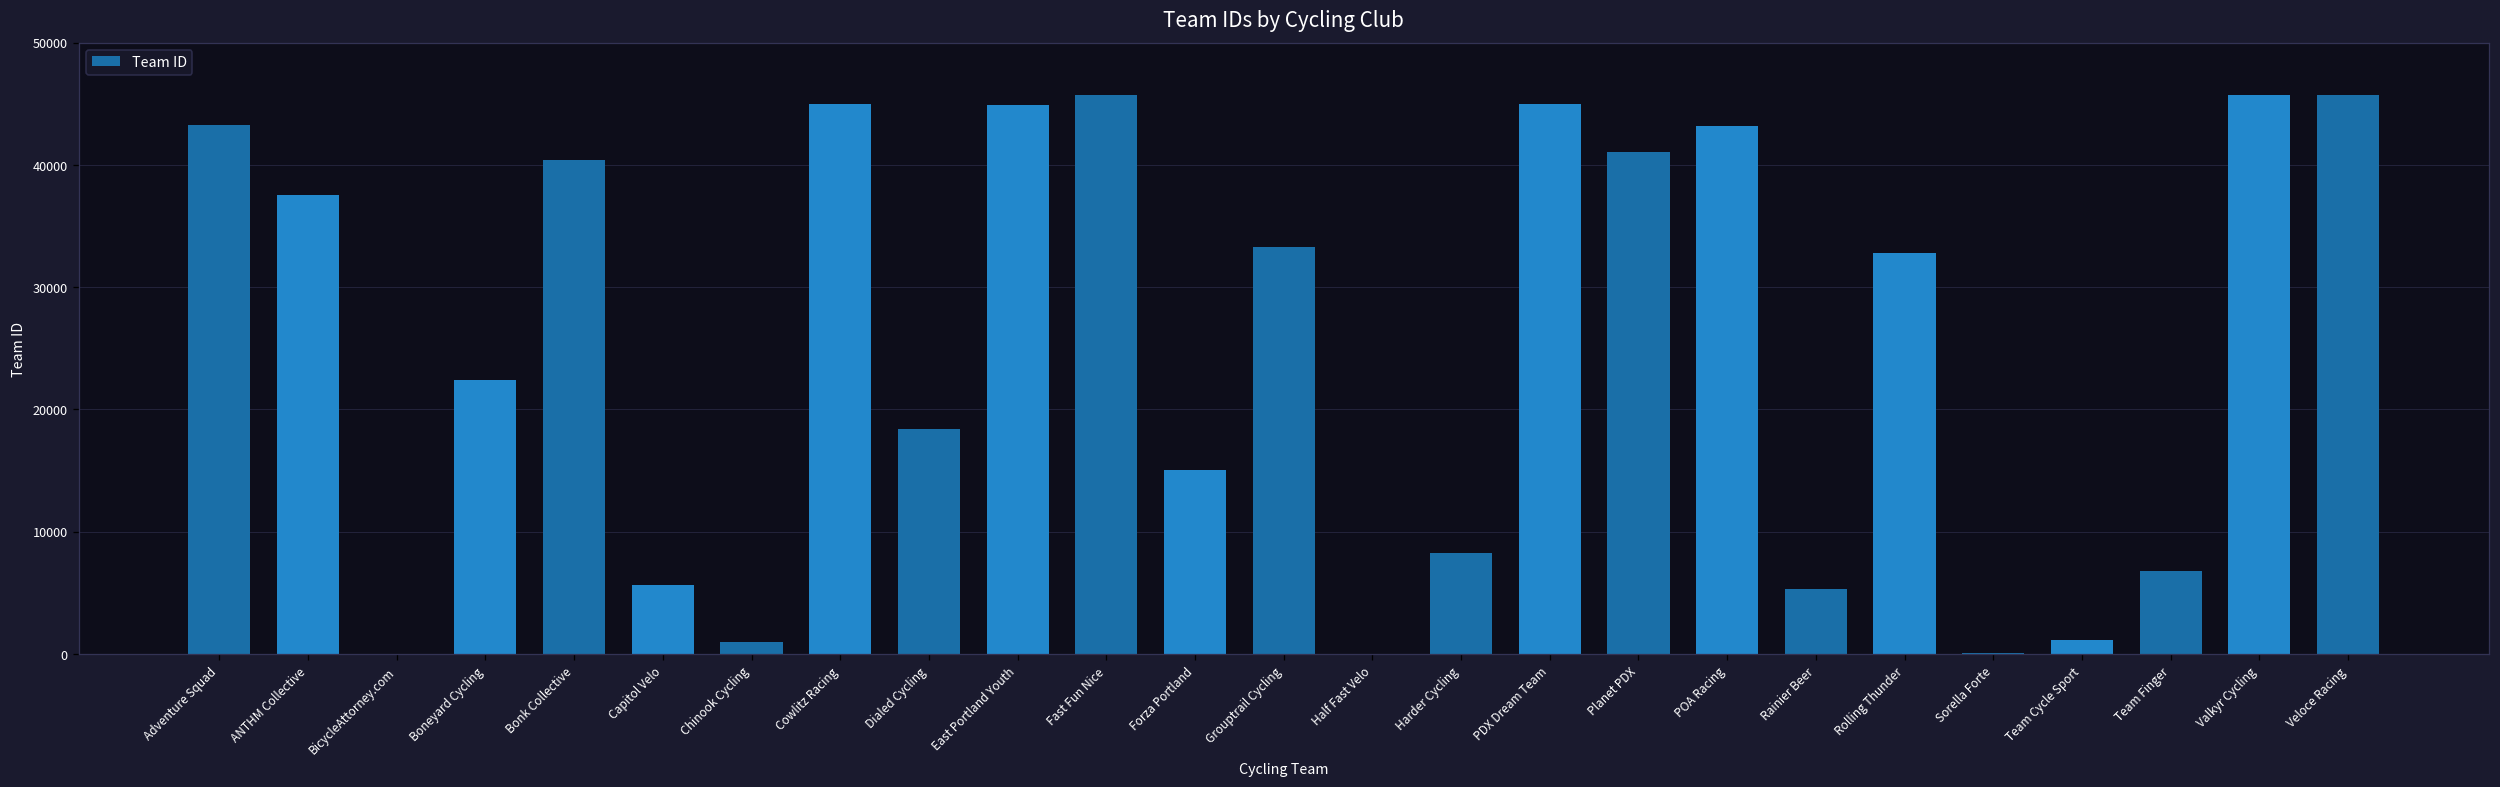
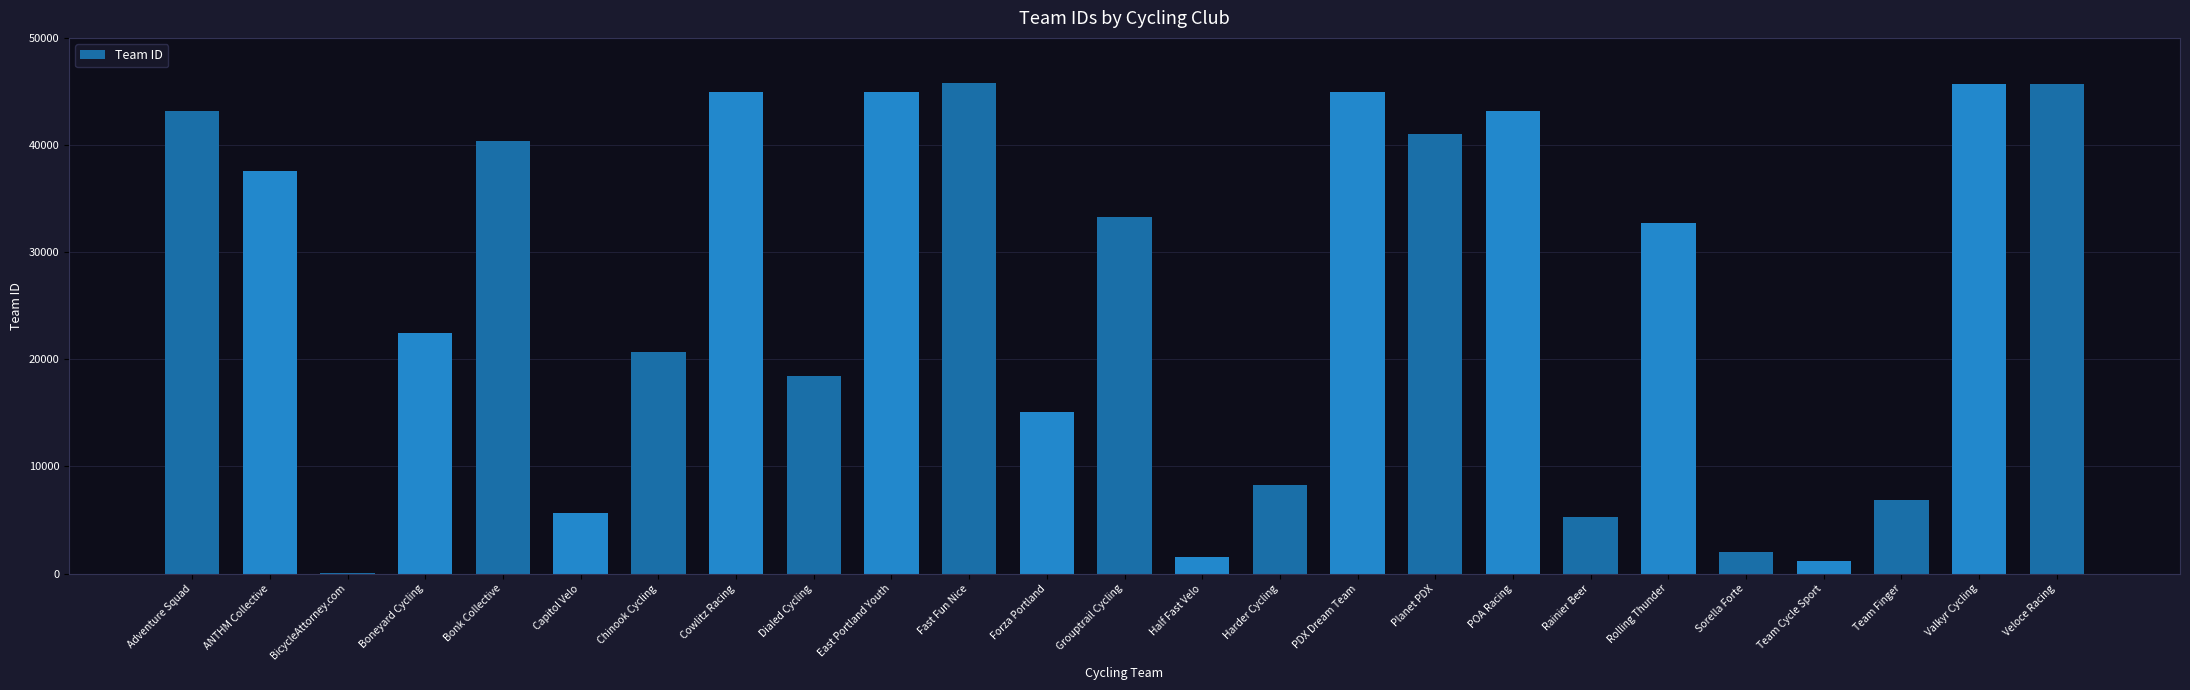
  {
    "Adventure Squad": 43200,
    "ANTHM Collective": 37500,
    "Boneyard Cycling": 22400,
    "Bonk Collective": 40400,
    "Capitol Velo": 5600,
-   "Chinook Cycling": 1000,
+   "Chinook Cycling": 20700,
    "Cowlitz Racing": 45000,
    "Dialed Cycling": 18400,
    "East Portland Youth": 44900,
    "Fast Fun Nice": 45700,
    "Forza Portland": 15000,
    "Grouptrail Cycling": 33300,
-   "Half Fast Velo": 0,
+   "Half Fast Velo": 1500,
    "Harder Cycling": 8300,
    "PDX Dream Team": 45000,
    "Planet PDX": 41000,
    "POA Racing": 43200,
    "Rainier Beer": 5300,
    "Rolling Thunder": 32800,
-   "Sorella Forte": 100,
+   "Sorella Forte": 2000,
    "Team Cycle Sport": 1200,
    "Team Finger": 6800,
    "Valkyr Cycling": 45700,
    "Veloce Racing": 45700
  }
